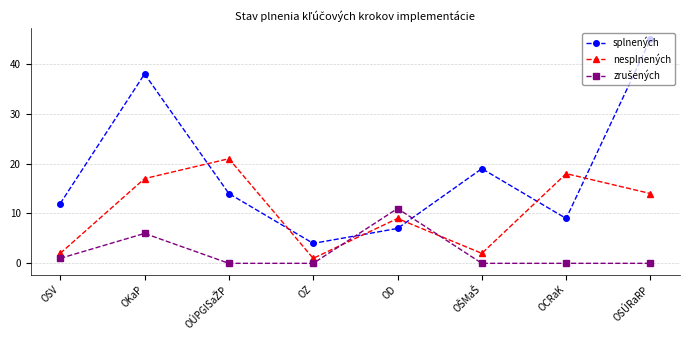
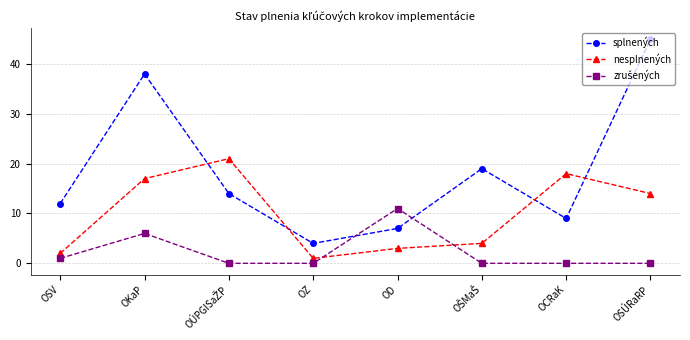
  {
    "splnených": {
      "OSV": 12,
      "OKaP": 38,
      "OÚPGISaŽP": 14,
      "OZ": 4,
      "OD": 7,
      "OŠMaŠ": 19,
      "OCRaK": 9
    },
    "nesplnených": {
      "OSV": 2,
      "OKaP": 17,
      "OÚPGISaŽP": 21,
      "OZ": 1,
-     "OD": 9,
-     "OŠMaŠ": 2,
+     "OD": 3,
+     "OŠMaŠ": 4,
      "OCRaK": 18,
      "OSÚRaRP": 14
    },
    "zrušených": {
      "OSV": 1,
      "OKaP": 6,
      "OÚPGISaŽP": 0,
      "OZ": 0,
      "OD": 11,
      "OŠMaŠ": 0,
      "OCRaK": 0,
      "OSÚRaRP": 0
    }
  }
